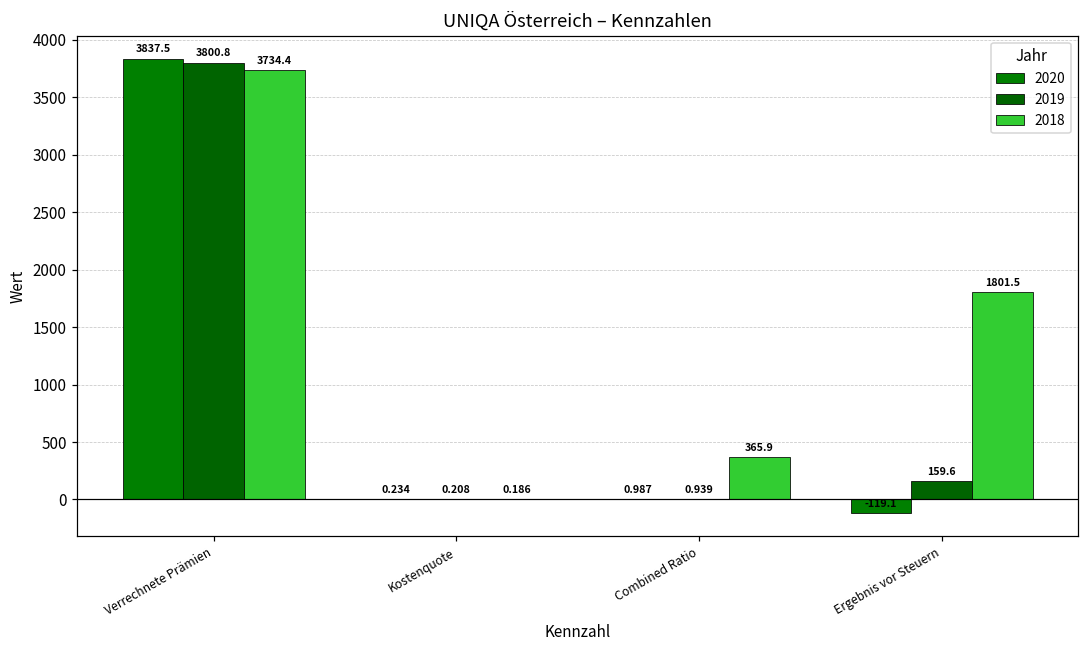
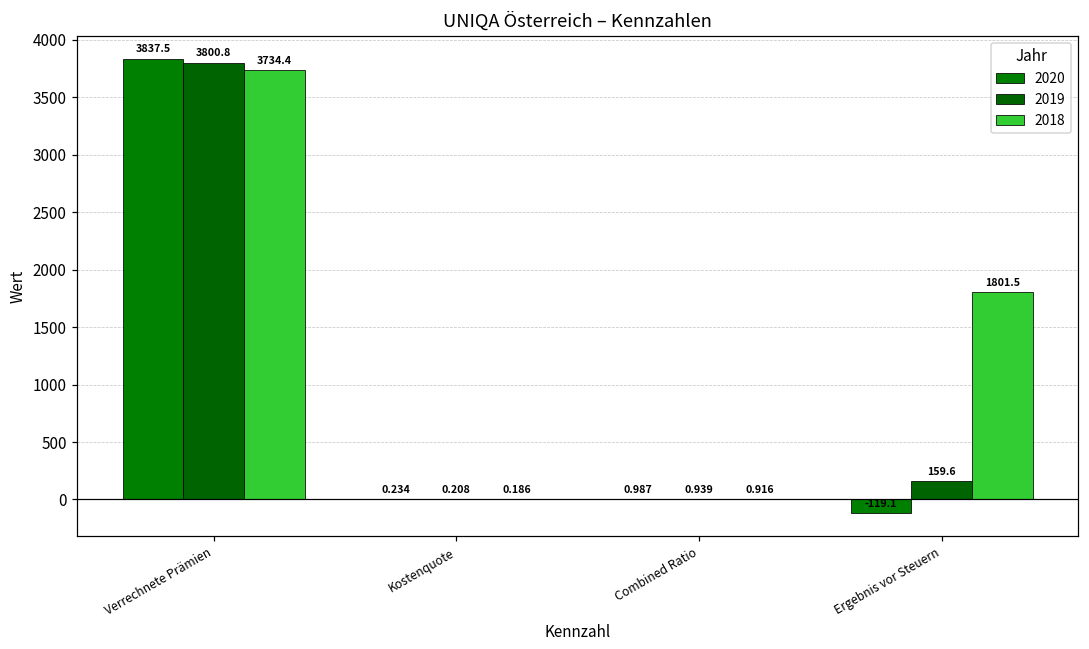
  {
    "2018": {
      "Verrechnete Prämien": 3734.4,
      "Kostenquote": 0.186,
-     "Combined Ratio": 365.9,
+     "Combined Ratio": 0.916,
      "Ergebnis vor Steuern": 1801.5
    }
  }
